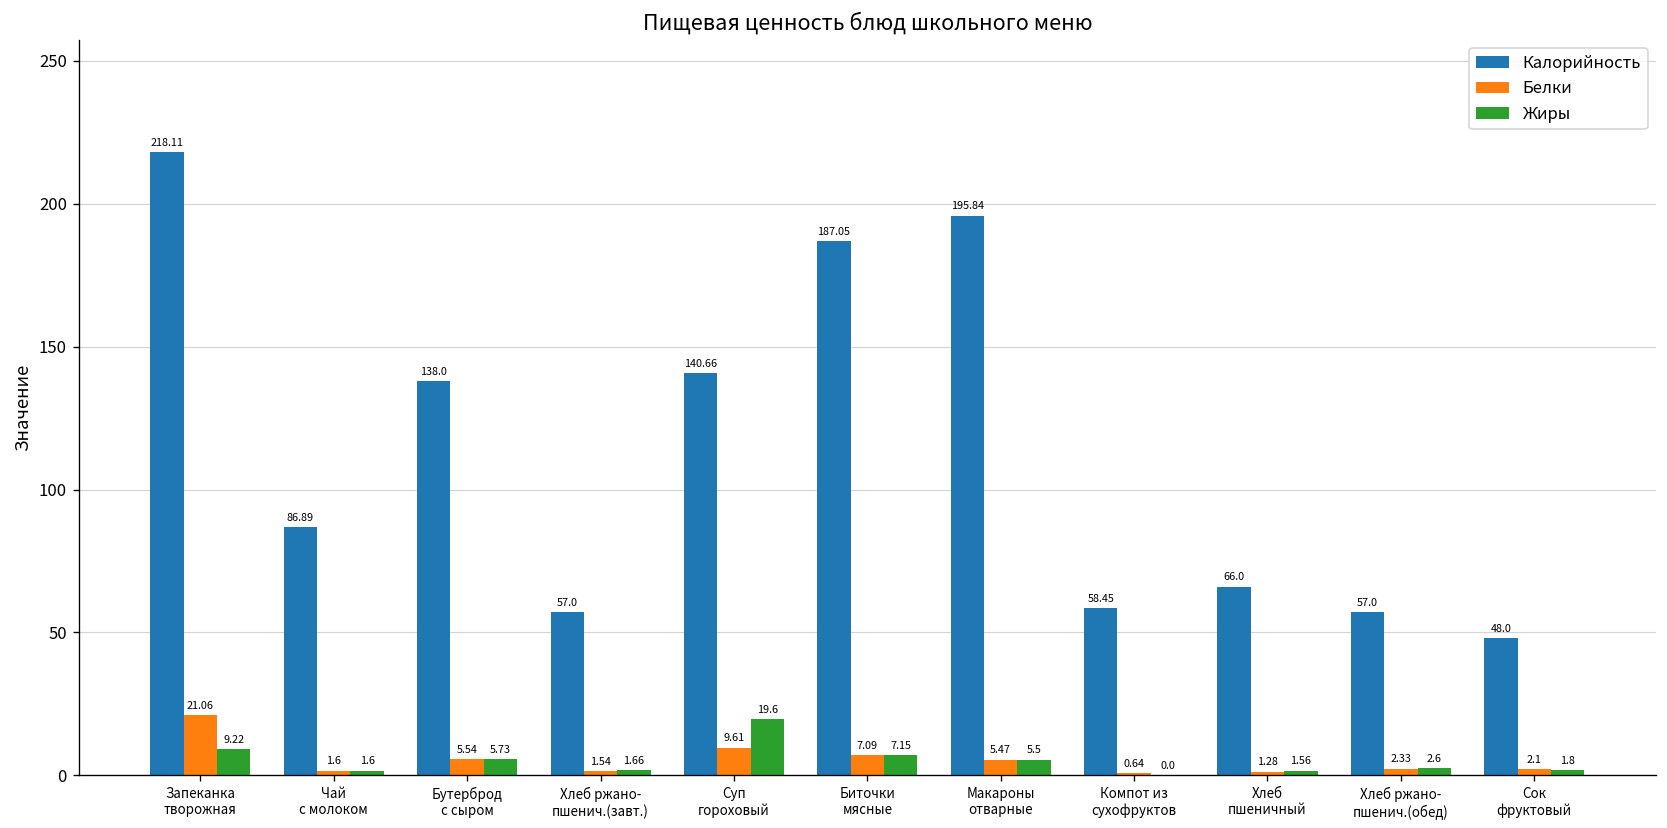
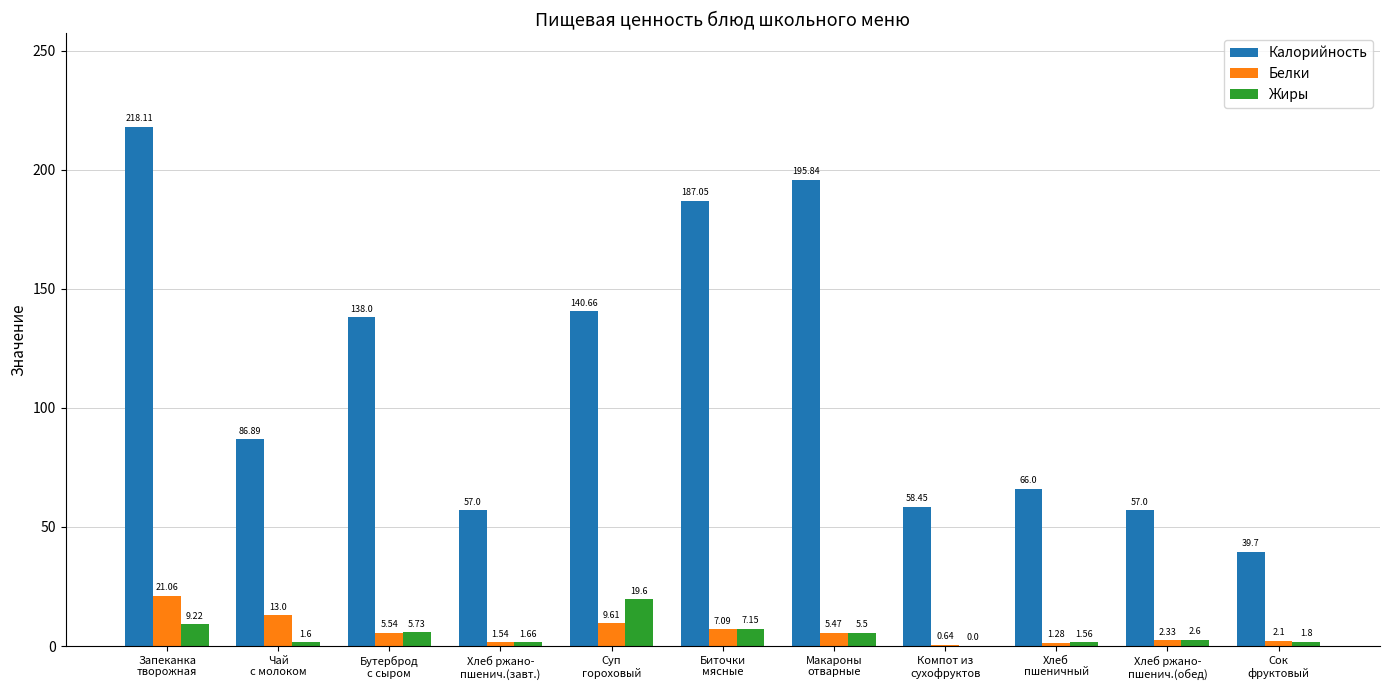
  {
    "Калорийность": {
      "Запеканка творожная": 218.11,
      "Чай с молоком": 86.89,
      "Бутерброд с сыром": 138.0,
      "Хлеб ржано- пшенич.(завт.)": 57.0,
      "Суп гороховый": 140.66,
      "Биточки мясные": 187.05,
      "Макароны отварные": 195.84,
      "Компот из сухофруктов": 58.45,
      "Хлеб пшеничный": 66.0,
      "Хлеб ржано- пшенич.(обед)": 57.0,
-     "Сок фруктовый": 48.0
+     "Сок фруктовый": 39.7
    },
    "Белки": {
      "Запеканка творожная": 21.06,
-     "Чай с молоком": 1.6,
+     "Чай с молоком": 13.0,
      "Бутерброд с сыром": 5.54,
      "Хлеб ржано- пшенич.(завт.)": 1.54,
      "Суп гороховый": 9.61,
      "Биточки мясные": 7.09,
      "Макароны отварные": 5.47,
      "Компот из сухофруктов": 0.64,
      "Хлеб пшеничный": 1.28,
      "Хлеб ржано- пшенич.(обед)": 2.33,
      "Сок фруктовый": 2.1
    },
    "Жиры": {
      "Запеканка творожная": 9.22,
      "Чай с молоком": 1.6,
      "Бутерброд с сыром": 5.73,
      "Хлеб ржано- пшенич.(завт.)": 1.66,
      "Суп гороховый": 19.6,
      "Биточки мясные": 7.15,
      "Макароны отварные": 5.5,
      "Компот из сухофруктов": 0.0,
      "Хлеб пшеничный": 1.56,
      "Хлеб ржано- пшенич.(обед)": 2.6,
      "Сок фруктовый": 1.8
    }
  }
